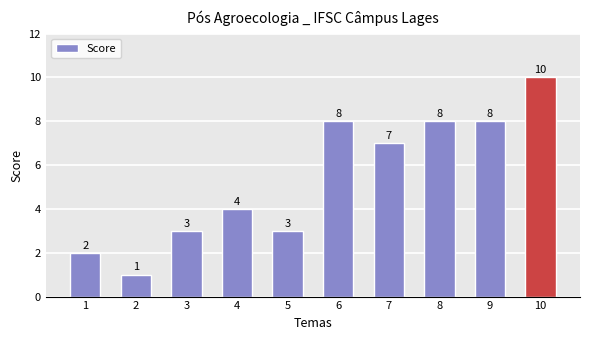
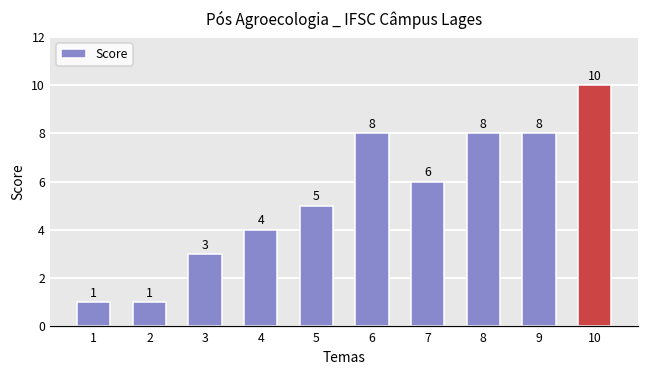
  {
-   "1": 2,
+   "1": 1,
    "2": 1,
    "3": 3,
    "4": 4,
-   "5": 3,
+   "5": 5,
    "6": 8,
-   "7": 7,
+   "7": 6,
    "8": 8,
    "9": 8,
    "10": 10
  }
